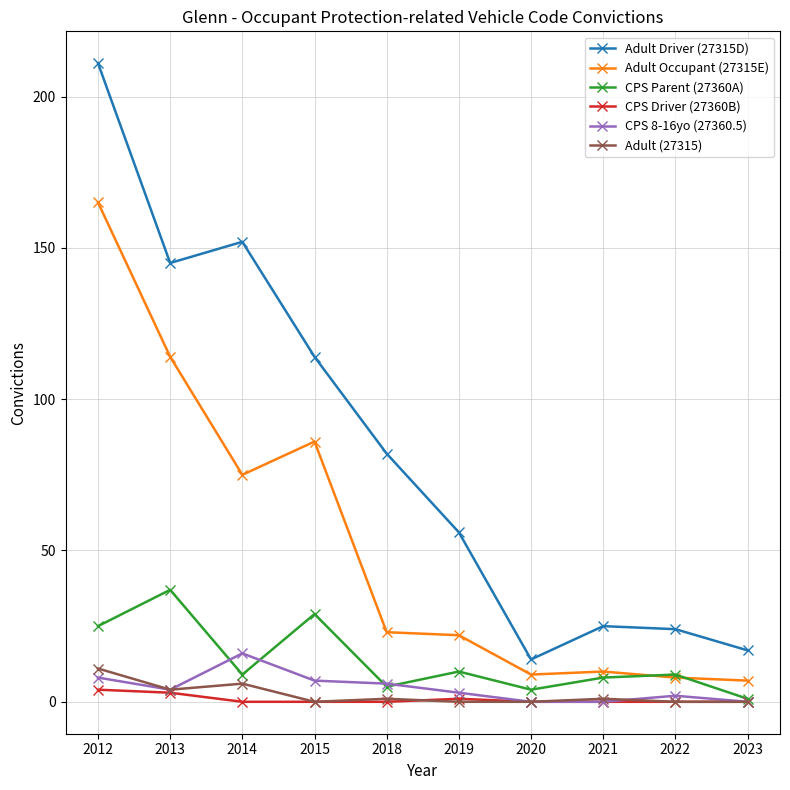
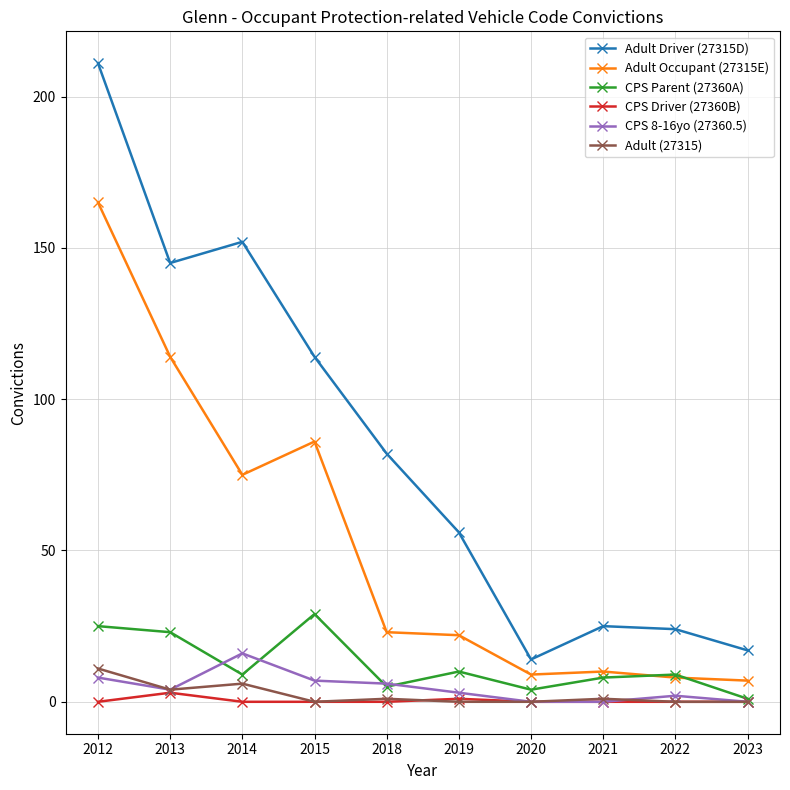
  {
    "Adult Driver (27315D)": {
      "2012": 211,
      "2013": 145,
      "2014": 152,
      "2015": 114,
      "2018": 82,
      "2019": 56,
      "2020": 14,
      "2021": 25,
      "2022": 24,
      "2023": 17
    },
    "Adult Occupant (27315E)": {
      "2012": 165,
      "2013": 114,
      "2014": 75,
      "2015": 86,
      "2018": 23,
      "2019": 22,
      "2020": 9,
      "2021": 10,
      "2022": 8,
      "2023": 7
    },
    "CPS Parent (27360A)": {
      "2012": 25,
-     "2013": 37,
+     "2013": 23,
      "2014": 9,
      "2015": 29,
      "2018": 5,
      "2019": 10,
      "2020": 4,
      "2021": 8,
      "2022": 9,
      "2023": 1
    },
    "CPS Driver (27360B)": {
-     "2012": 4,
+     "2012": 0,
      "2013": 3,
      "2014": 0,
      "2018": 0,
      "2019": 1
    },
    "CPS 8-16yo (27360.5)": {
      "2012": 8,
      "2014": 16,
      "2015": 7,
      "2018": 6,
      "2019": 3,
      "2022": 2
    },
    "Adult (27315)": {
      "2012": 11,
      "2014": 6,
      "2018": 1,
      "2019": 0,
      "2021": 1
    }
  }
